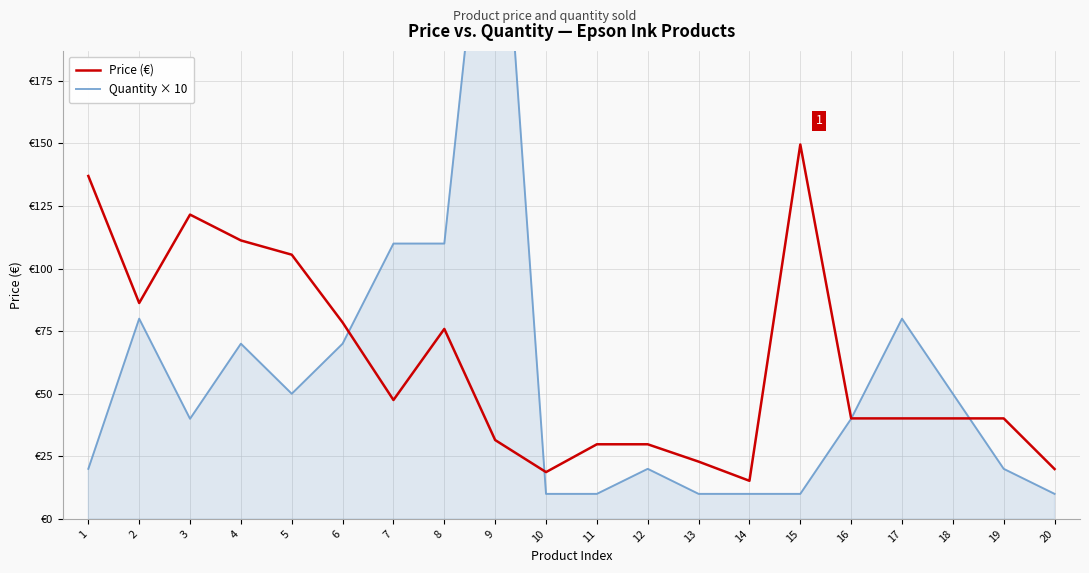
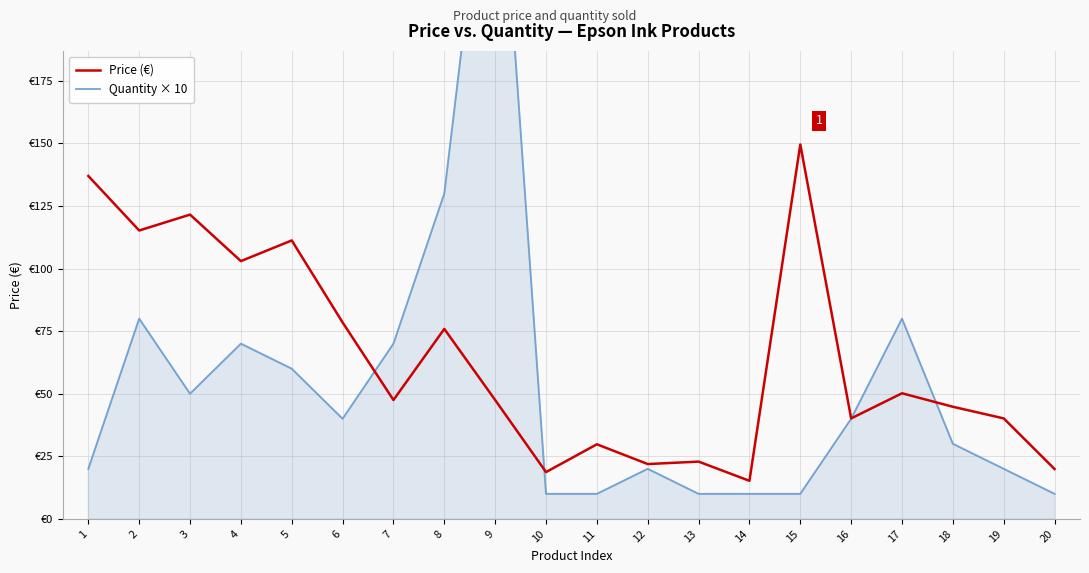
  {
    "Price (€)": {
      "1": "€137",
-     "2": "€86",
+     "2": "€115",
      "3": "€122",
-     "4": "€111",
-     "5": "€106",
+     "4": "€103",
+     "5": "€111",
      "6": "€78",
      "7": "€48",
      "8": "€76",
-     "9": "€32",
+     "9": "€48",
      "10": "€19",
      "11": "€30",
-     "12": "€30",
+     "12": "€22",
      "13": "€23",
      "14": "€15",
-     "17": "€40",
-     "18": "€40",
+     "17": "€50",
+     "18": "€45",
      "19": "€40",
      "20": "€20"
    },
    "Quantity × 10": {
      "1": "€20",
      "2": "€80",
-     "3": "€40",
+     "3": "€50",
      "4": "€70",
-     "5": "€50",
-     "6": "€70",
-     "7": "€110",
-     "8": "€110",
+     "5": "€60",
+     "6": "€40",
+     "7": "€70",
+     "8": "€130",
      "10": "€10",
      "11": "€10",
      "12": "€20",
      "13": "€10",
      "14": "€10",
      "15": "€10",
      "17": "€80",
-     "18": "€50",
+     "18": "€30",
      "19": "€20",
      "20": "€10"
    }
  }
